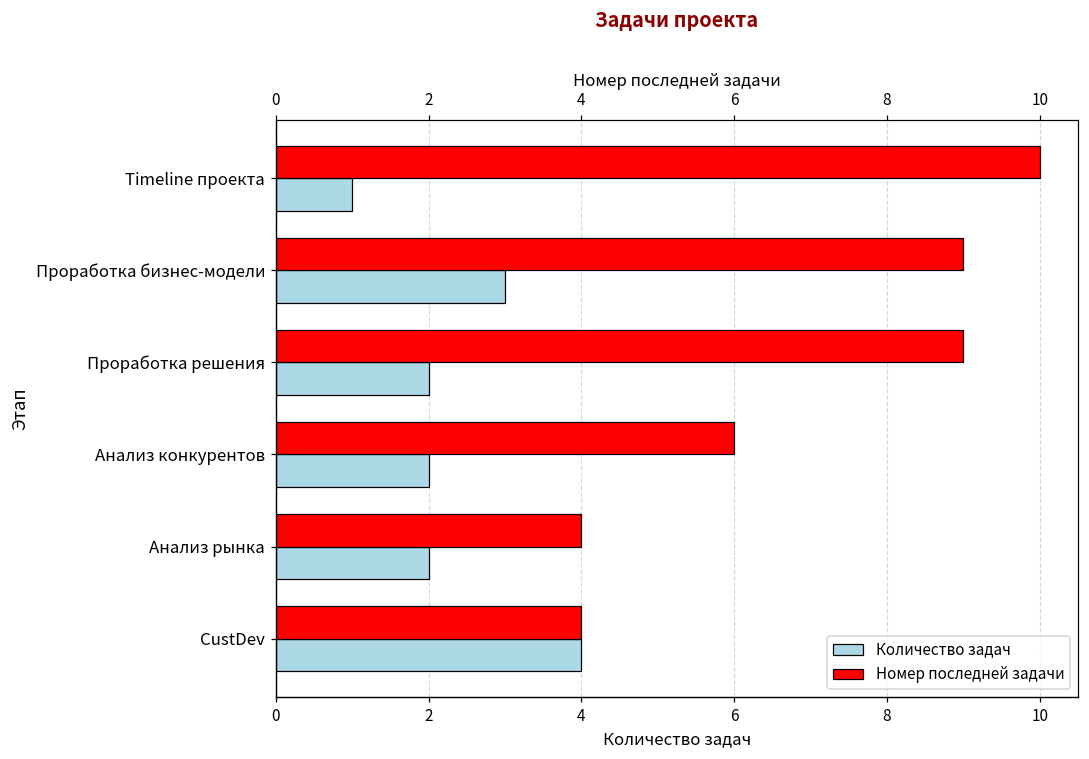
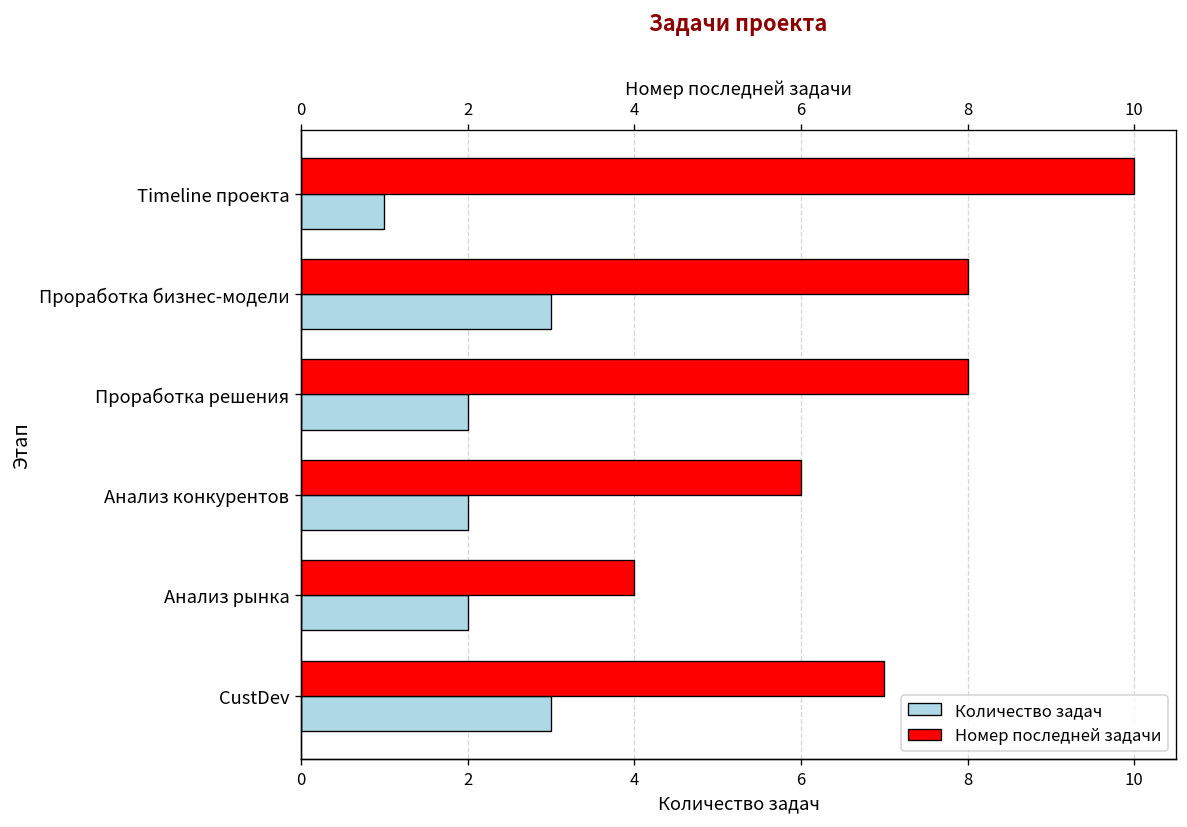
  {
    "Количество задач": {
      "Timeline проекта": 1,
      "Проработка бизнес-модели": 3,
      "Проработка решения": 2,
      "Анализ конкурентов": 2,
      "Анализ рынка": 2,
-     "CustDev": 4
+     "CustDev": 3
    },
    "Номер последней задачи": {
      "Timeline проекта": 10,
-     "Проработка бизнес-модели": 9,
-     "Проработка решения": 9,
+     "Проработка бизнес-модели": 8,
+     "Проработка решения": 8,
      "Анализ конкурентов": 6,
      "Анализ рынка": 4,
-     "CustDev": 4
+     "CustDev": 7
    }
  }
